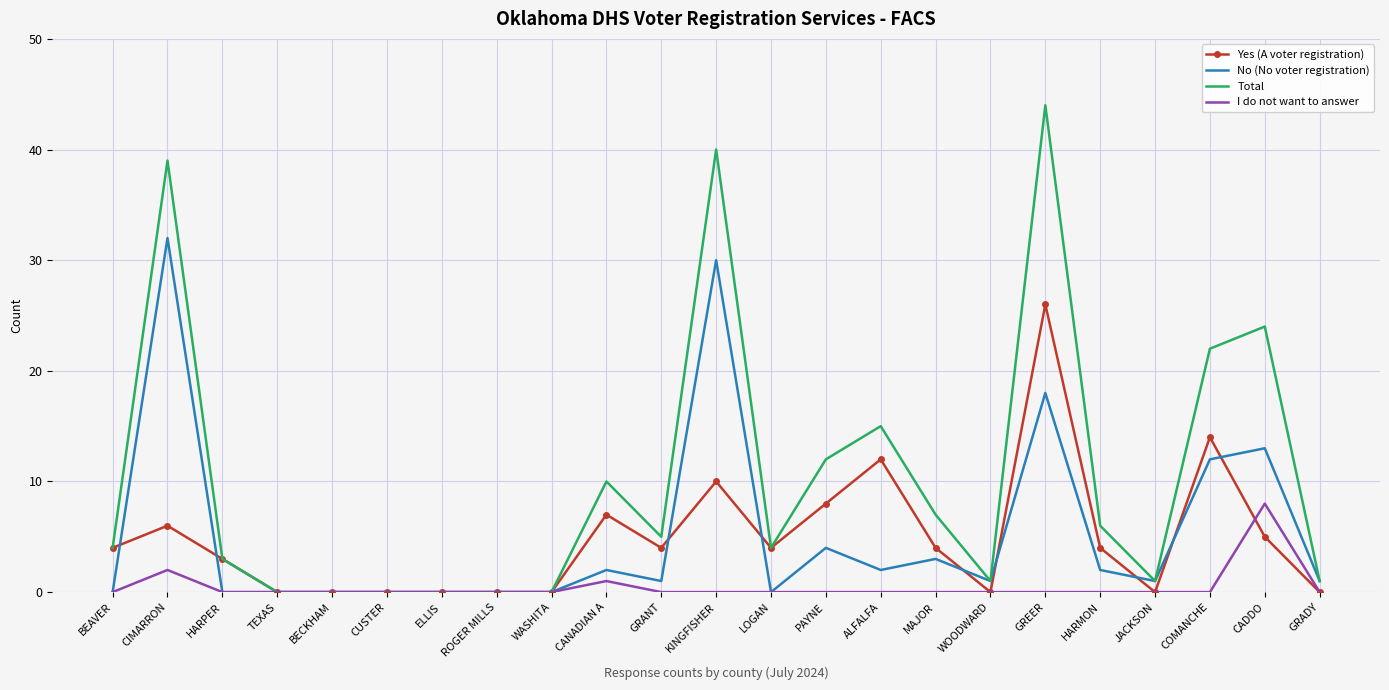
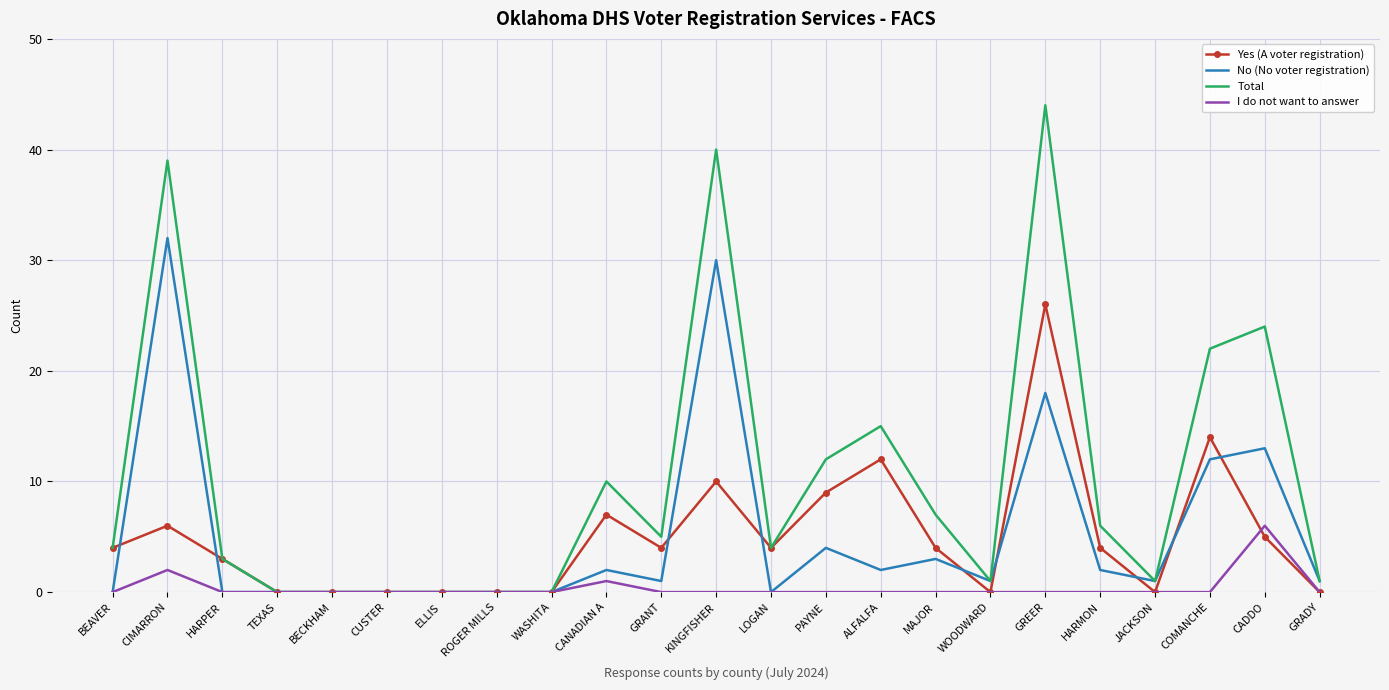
  {
    "Yes (A voter registration)": {
      "CIMARRON": 6,
      "CANADIAN A": 7,
      "GRANT": 4,
      "KINGFISHER": 10,
-     "PAYNE": 8,
+     "PAYNE": 9,
      "ALFALFA": 12,
      "MAJOR": 4,
      "GREER": 26,
      "HARMON": 4,
      "COMANCHE": 14,
      "CADDO": 5
    },
    "No (No voter registration)": {
      "CIMARRON": 32,
      "CANADIAN A": 2,
      "GRANT": 1,
      "KINGFISHER": 30,
      "PAYNE": 4,
      "ALFALFA": 2,
      "MAJOR": 3,
      "GREER": 18,
      "HARMON": 2,
      "COMANCHE": 12,
      "CADDO": 13
    },
    "Total": {
      "CIMARRON": 39,
      "CANADIAN A": 10,
      "GRANT": 5,
      "KINGFISHER": 40,
      "PAYNE": 12,
      "ALFALFA": 15,
      "MAJOR": 7,
      "GREER": 44,
      "HARMON": 6,
      "COMANCHE": 22,
      "CADDO": 24
    },
    "I do not want to answer": {
      "CIMARRON": 2,
      "CANADIAN A": 1,
      "GRANT": 0,
      "KINGFISHER": 0,
      "PAYNE": 0,
      "ALFALFA": 0,
      "MAJOR": 0,
      "GREER": 0,
      "HARMON": 0,
      "COMANCHE": 0,
-     "CADDO": 8
+     "CADDO": 6
    }
  }
